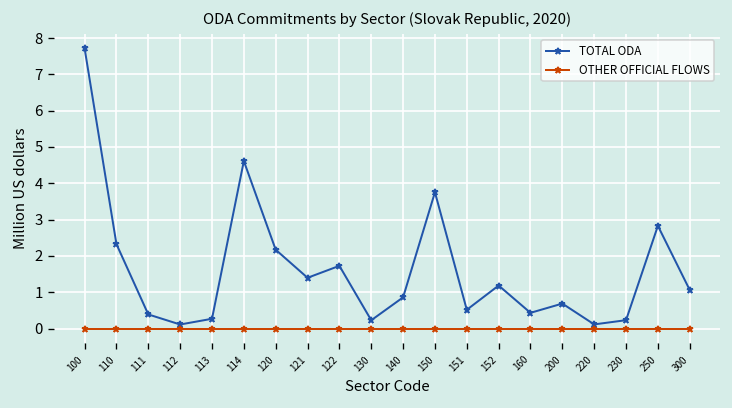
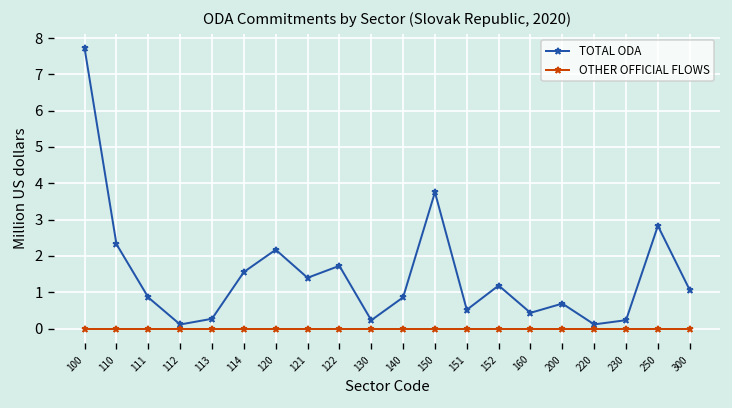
  {
    "TOTAL ODA": {
      "100": 7.7,
      "110": 2.3,
-     "111": 0.4,
+     "111": 0.9,
      "112": 0.1,
      "113": 0.3,
-     "114": 4.6,
+     "114": 1.6,
      "120": 2.2,
      "121": 1.4,
      "122": 1.7,
      "130": 0.2,
      "140": 0.9,
      "150": 3.8,
      "151": 0.5,
      "152": 1.2,
      "160": 0.4,
      "200": 0.7,
      "220": 0.1,
      "230": 0.2,
      "250": 2.8,
      "300": 1.1
    },
    "OTHER OFFICIAL FLOWS": {
      "100": 0.0,
      "110": 0.0,
      "111": 0.0,
      "112": 0.0,
      "113": 0.0,
      "114": 0.0,
      "120": 0.0,
      "121": 0.0,
      "122": 0.0,
      "130": 0.0,
      "140": 0.0,
      "150": 0.0,
      "151": 0.0,
      "152": 0.0,
      "160": 0.0,
      "200": 0.0,
      "220": 0.0,
      "230": 0.0,
      "250": 0.0,
      "300": 0.0
    }
  }
